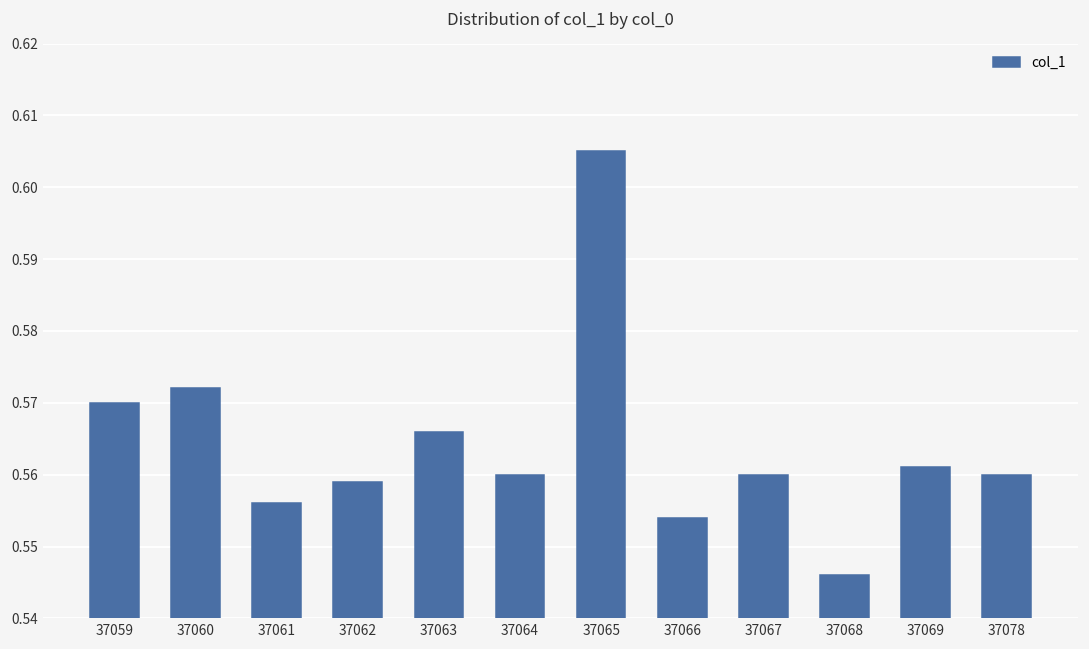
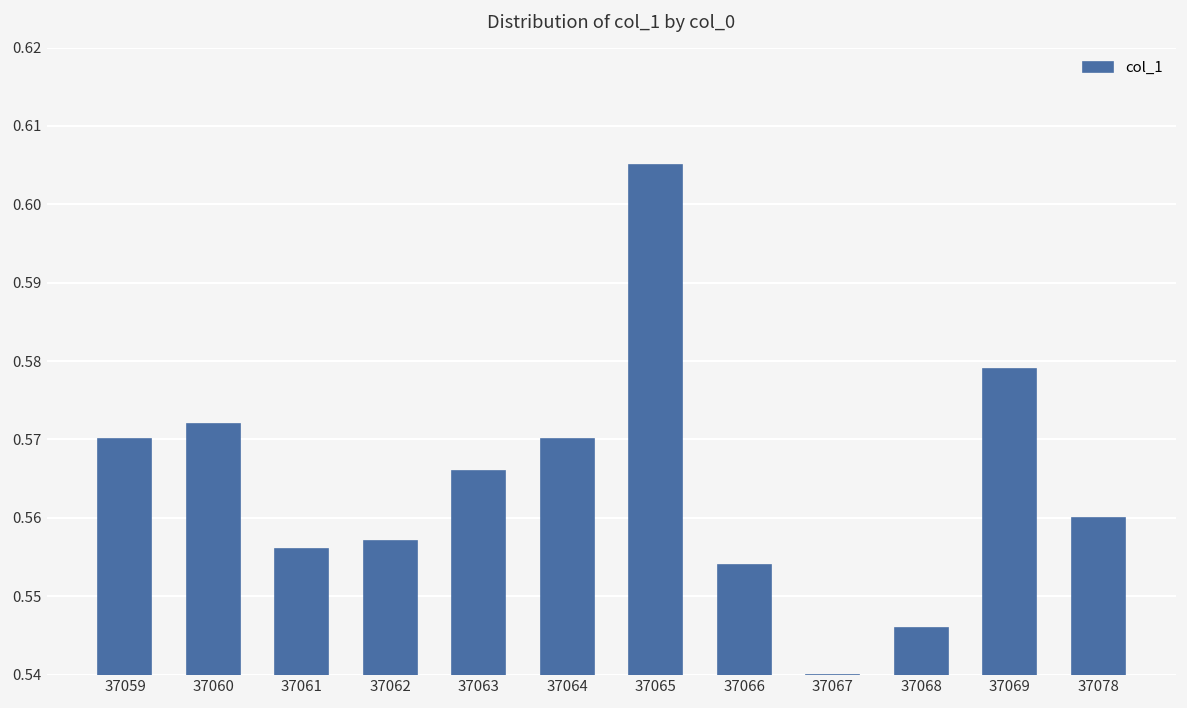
  {
    "37059": 0.570,
    "37060": 0.572,
    "37061": 0.556,
-   "37062": 0.559,
+   "37062": 0.557,
    "37063": 0.566,
-   "37064": 0.56,
+   "37064": 0.57,
    "37065": 0.605,
    "37066": 0.554,
-   "37067": 0.56,
+   "37067": 0.54,
    "37068": 0.546,
-   "37069": 0.561,
+   "37069": 0.579,
    "37078": 0.560
  }
